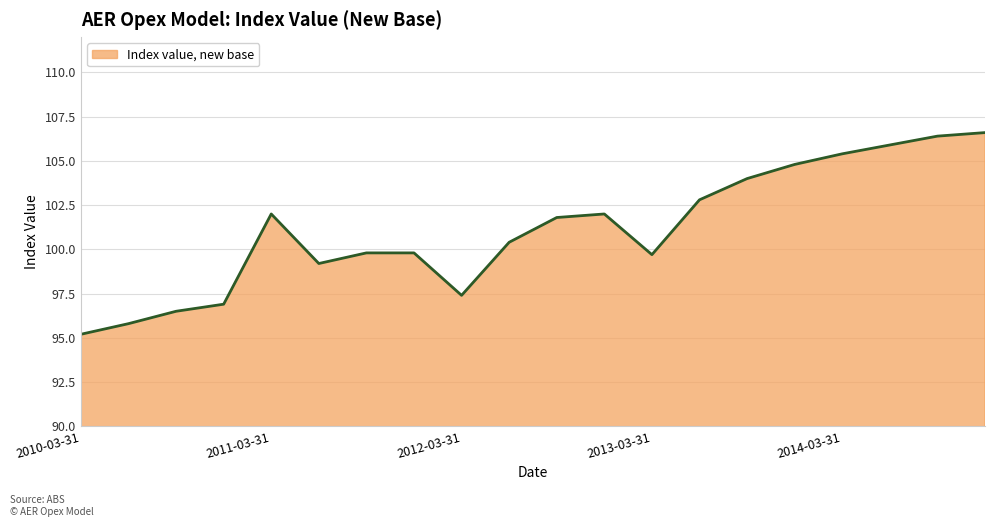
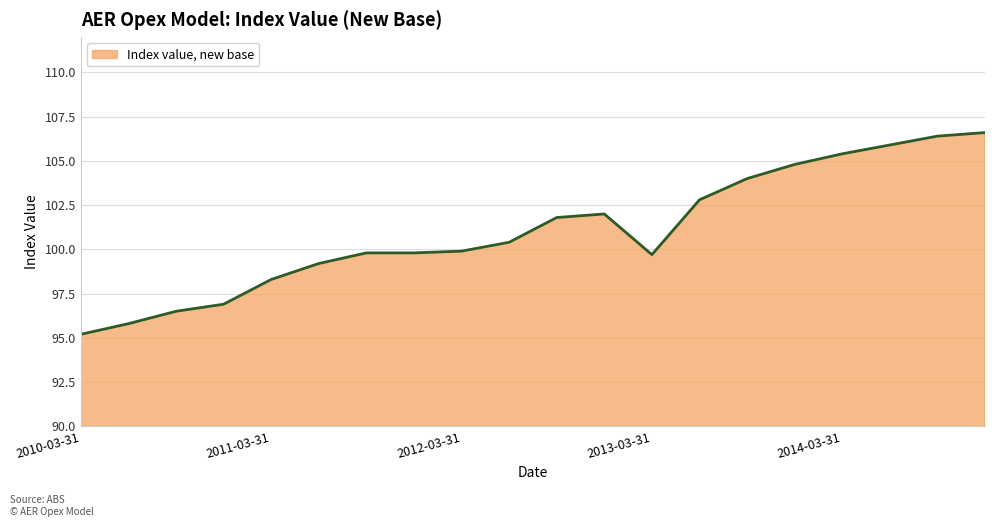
  {
    "2010-03-31": 95.2,
-   "2011-03-31": 102.0,
-   "2012-03-31": 97.4,
+   "2011-03-31": 98.3,
+   "2012-03-31": 99.9,
    "2013-03-31": 99.7,
    "2014-03-31": 105.4
  }
